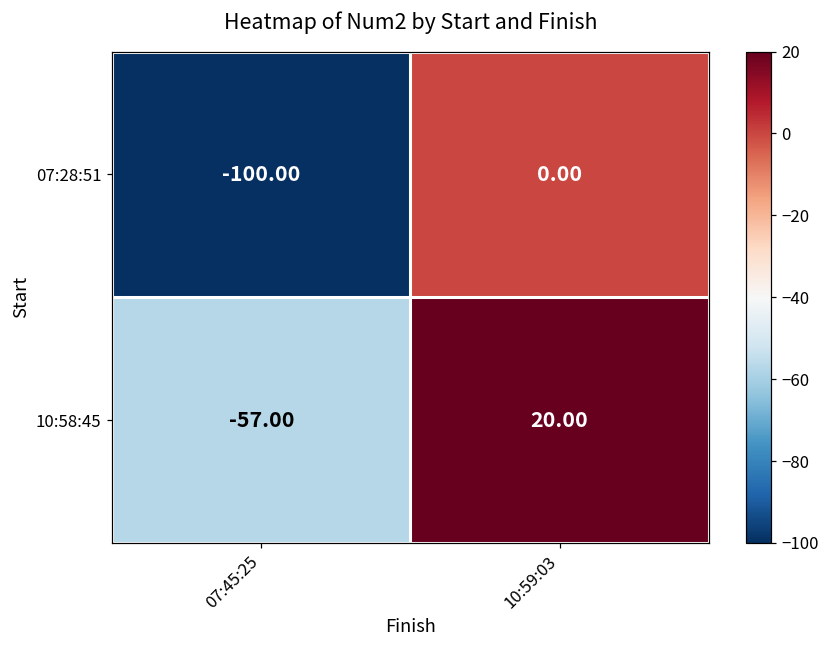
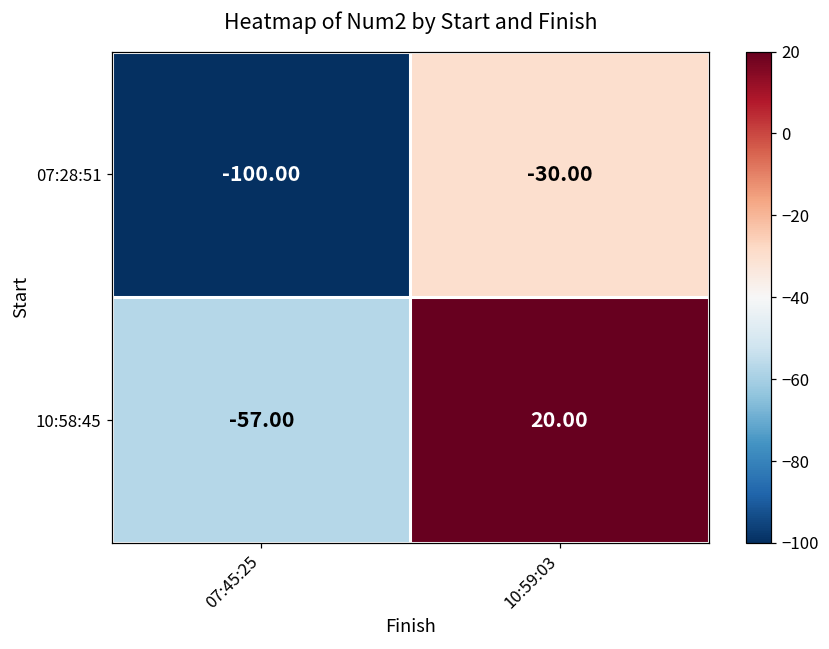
  {
    "07:28:51": {
      "07:45:25": -100.00,
-     "10:59:03": 0.00
+     "10:59:03": -30.00
    },
    "10:58:45": {
      "07:45:25": -57.00,
      "10:59:03": 20.00
    }
  }
